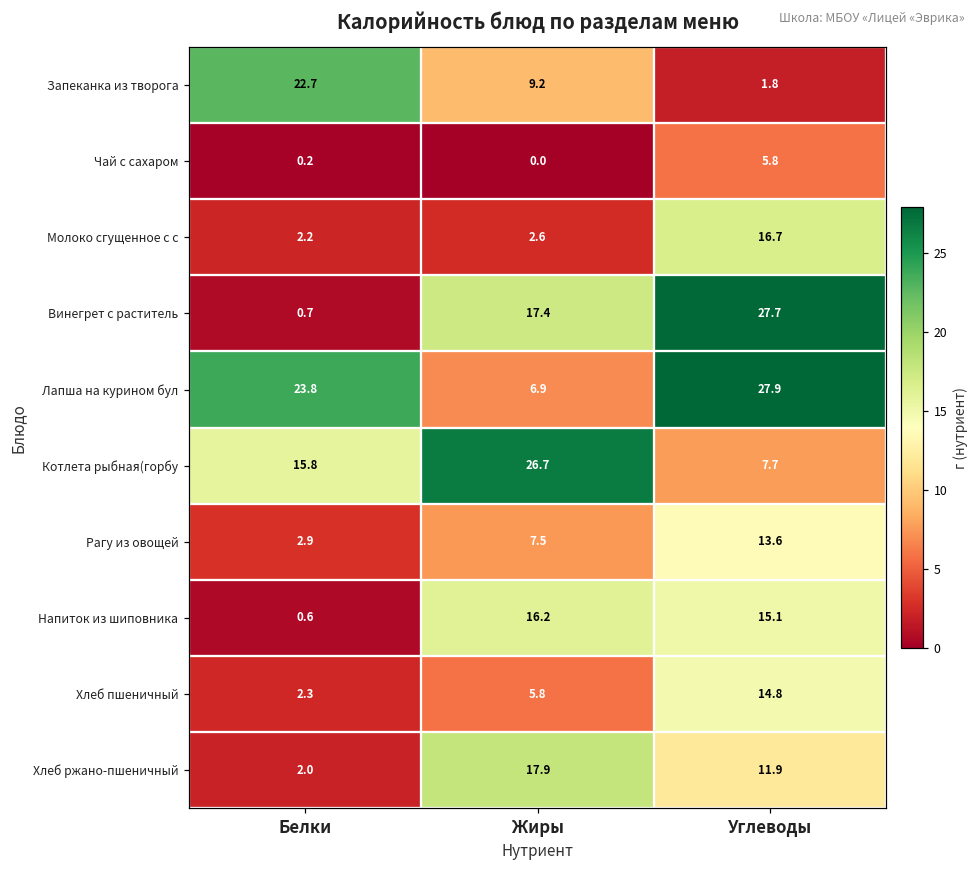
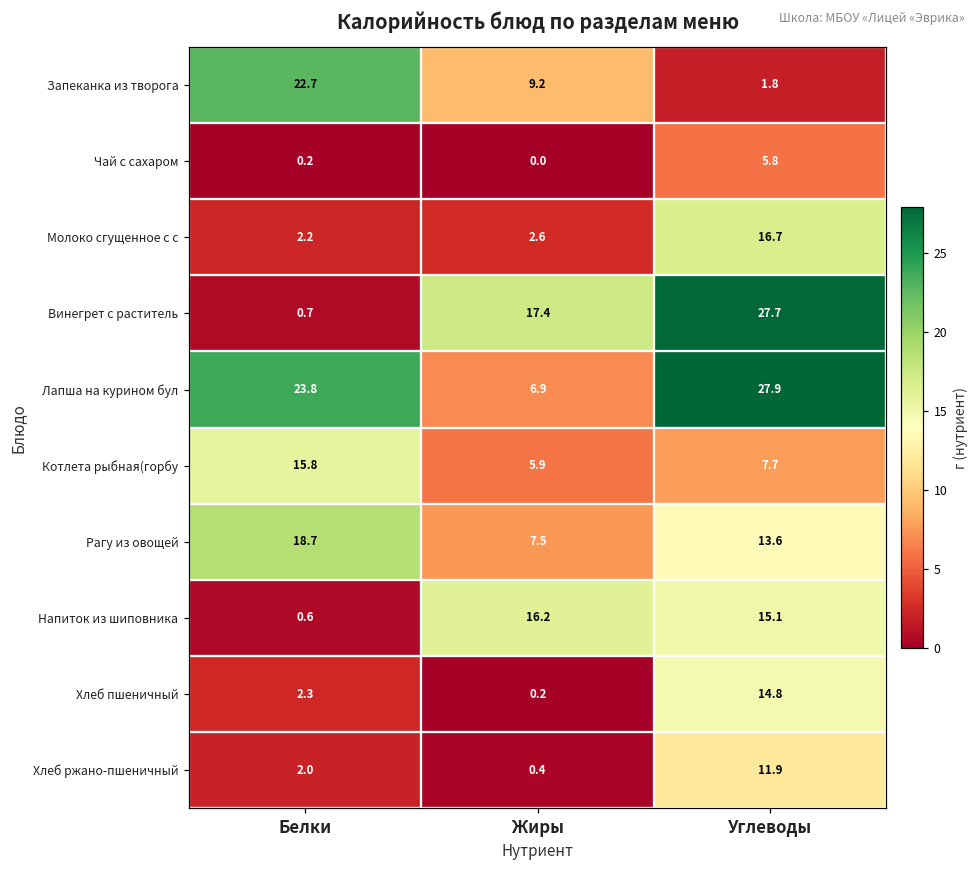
  {
    "Запеканка из творога": {
      "Белки": 22.7,
      "Жиры": 9.2,
      "Углеводы": 1.8
    },
    "Чай с сахаром": {
      "Белки": 0.2,
      "Жиры": 0.0,
      "Углеводы": 5.8
    },
    "Молоко сгущенное с с": {
      "Белки": 2.2,
      "Жиры": 2.6,
      "Углеводы": 16.7
    },
    "Винегрет с раститель": {
      "Белки": 0.7,
      "Жиры": 17.4,
      "Углеводы": 27.7
    },
    "Лапша на курином бул": {
      "Белки": 23.8,
      "Жиры": 6.9,
      "Углеводы": 27.9
    },
    "Котлета рыбная(горбу": {
      "Белки": 15.8,
-     "Жиры": 26.7,
+     "Жиры": 5.9,
      "Углеводы": 7.7
    },
    "Рагу из овощей": {
-     "Белки": 2.9,
+     "Белки": 18.7,
      "Жиры": 7.5,
      "Углеводы": 13.6
    },
    "Напиток из шиповника": {
      "Белки": 0.6,
      "Жиры": 16.2,
      "Углеводы": 15.1
    },
    "Хлеб пшеничный": {
      "Белки": 2.3,
-     "Жиры": 5.8,
+     "Жиры": 0.2,
      "Углеводы": 14.8
    },
    "Хлеб ржано-пшеничный": {
      "Белки": 2.0,
-     "Жиры": 17.9,
+     "Жиры": 0.4,
      "Углеводы": 11.9
    }
  }
